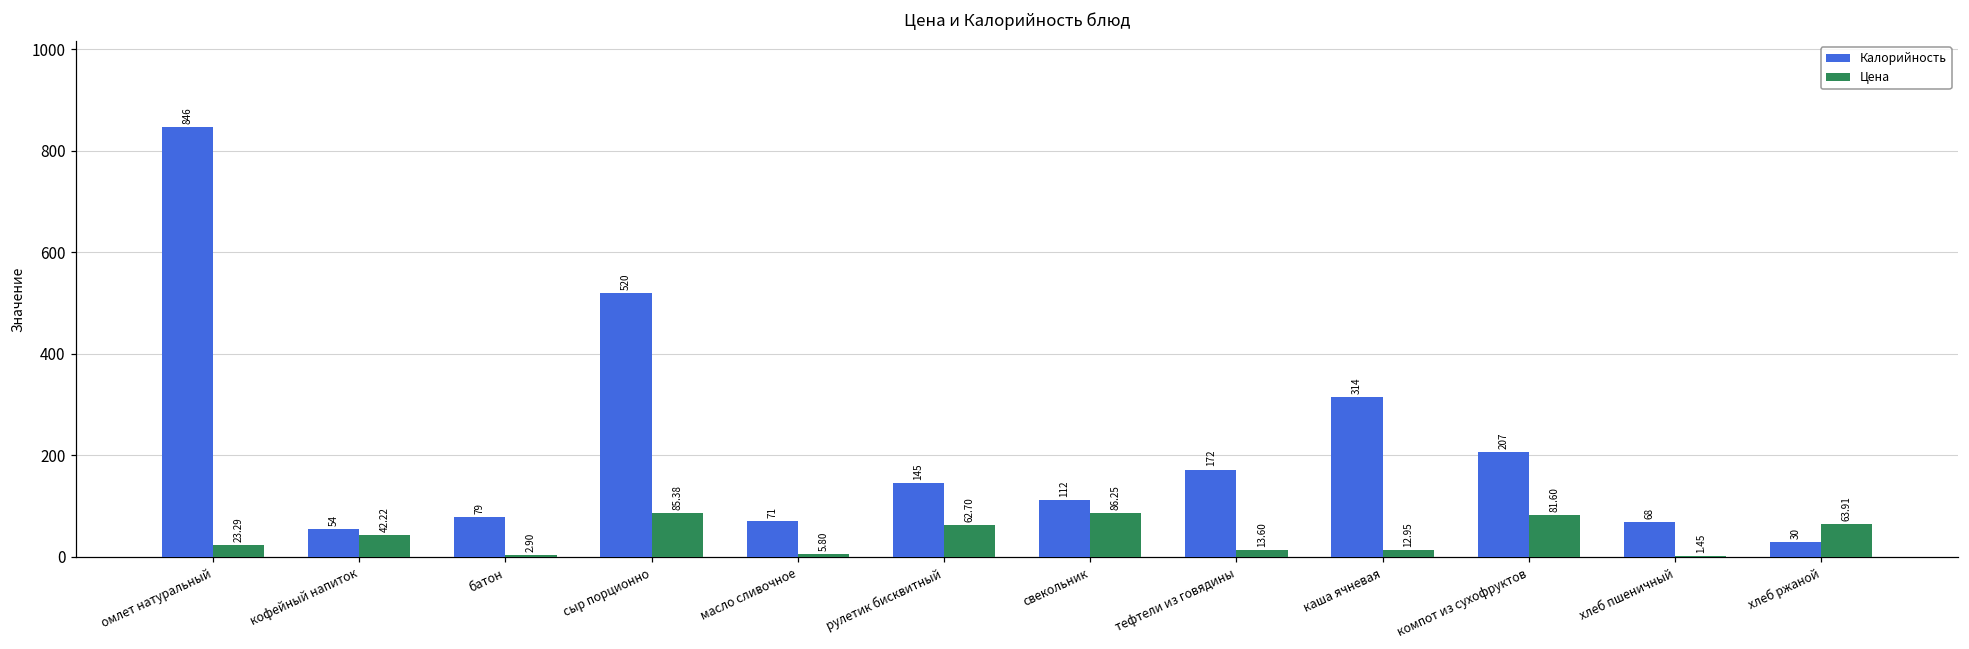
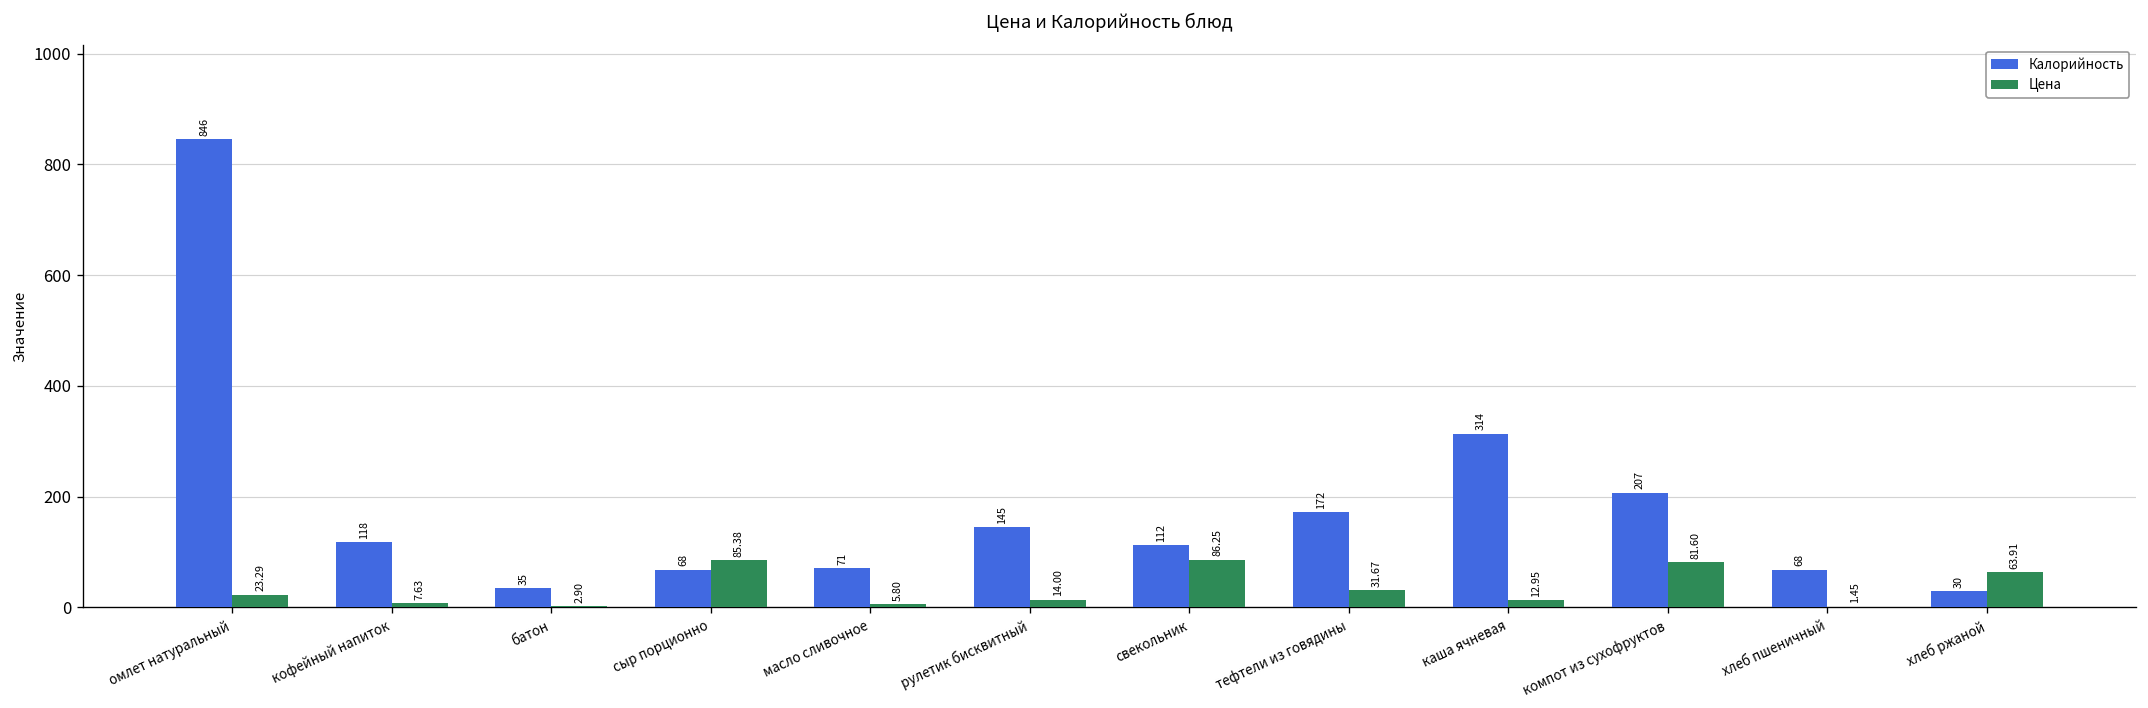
  {
    "Калорийность": {
      "омлет натуральный": 846,
-     "кофейный напиток": 54,
-     "батон": 79,
-     "сыр порционно": 520,
+     "кофейный напиток": 118,
+     "батон": 35,
+     "сыр порционно": 68,
      "масло сливочное": 71,
      "рулетик бисквитный": 145,
      "свекольник": 112,
      "тефтели из говядины": 172,
      "каша ячневая": 314,
      "компот из сухофруктов": 207,
      "хлеб пшеничный": 68,
      "хлеб ржаной": 30
    },
    "Цена": {
      "омлет натуральный": 23.29,
-     "кофейный напиток": 42.22,
+     "кофейный напиток": 7.63,
      "батон": 2.90,
      "сыр порционно": 85.38,
      "масло сливочное": 5.80,
-     "рулетик бисквитный": 62.70,
+     "рулетик бисквитный": 14.00,
      "свекольник": 86.25,
-     "тефтели из говядины": 13.60,
+     "тефтели из говядины": 31.67,
      "каша ячневая": 12.95,
      "компот из сухофруктов": 81.60,
      "хлеб пшеничный": 1.45,
      "хлеб ржаной": 63.91
    }
  }
